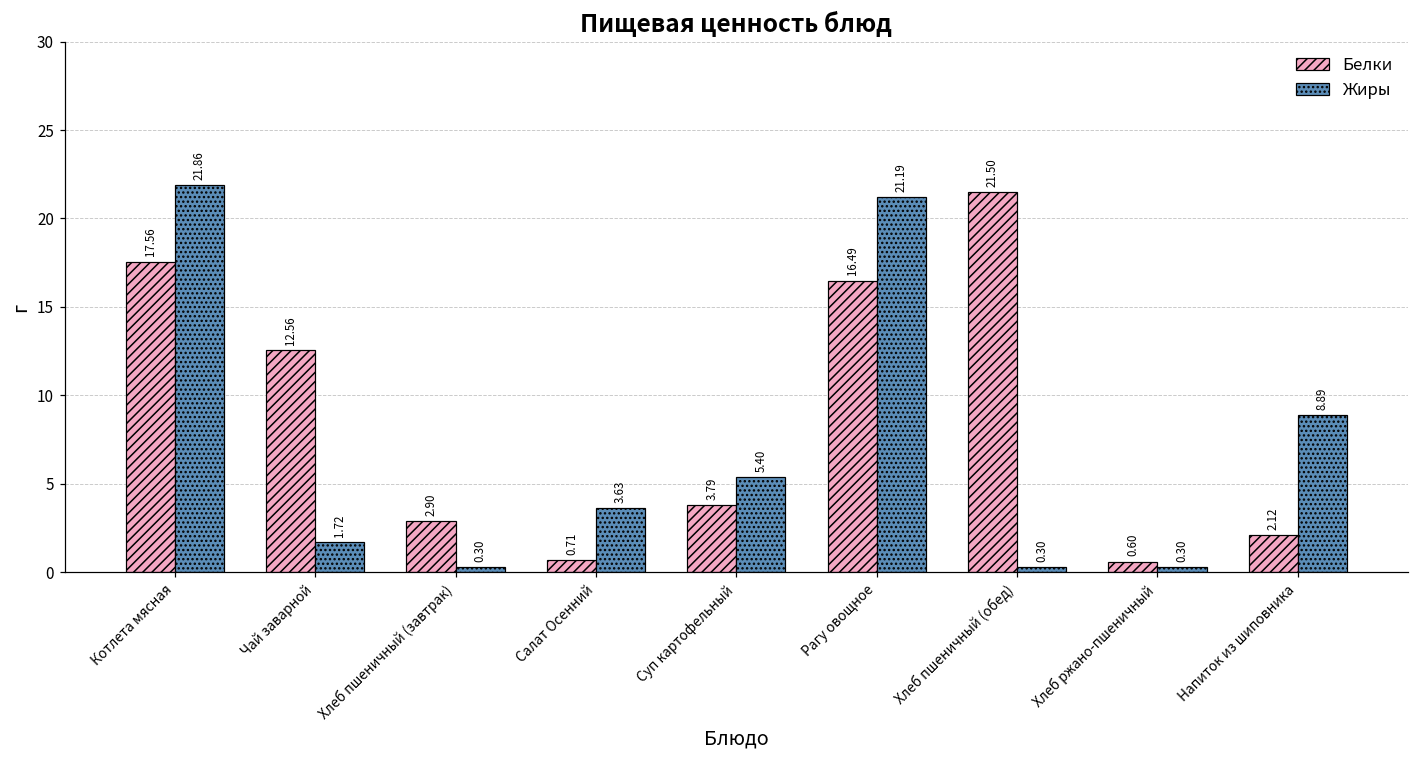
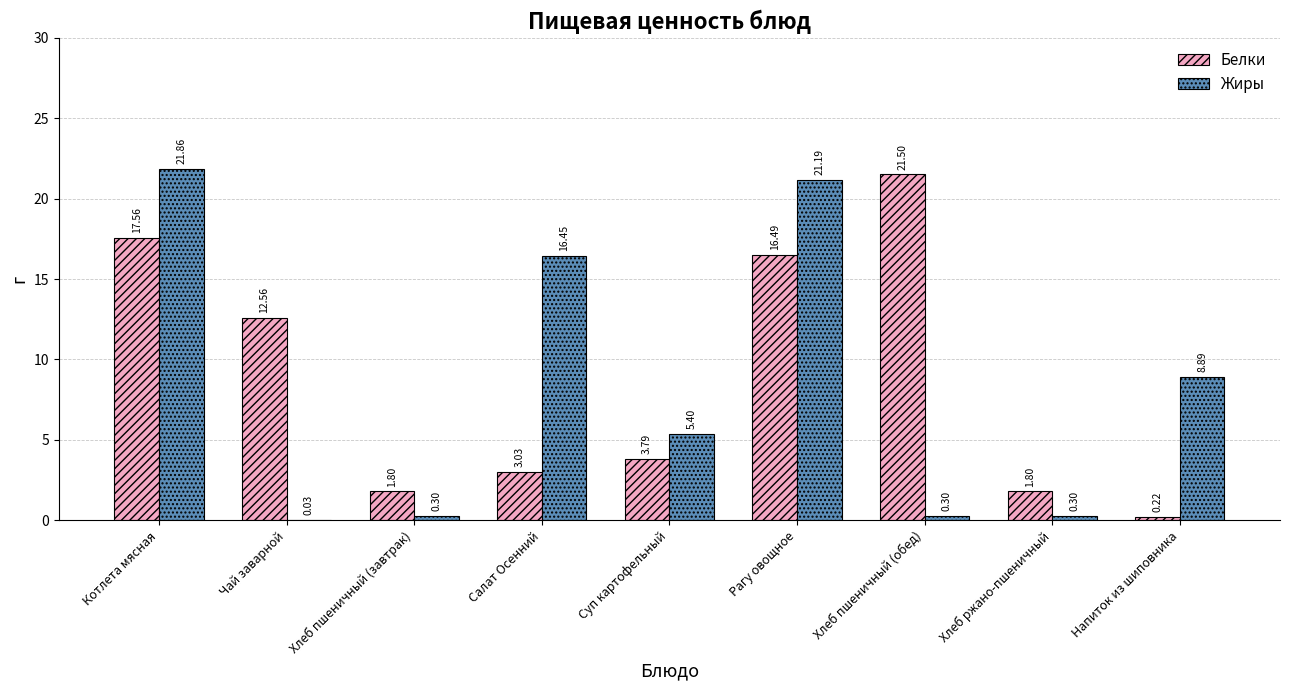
  {
    "Белки": {
      "Котлета мясная": 17.56,
      "Чай заварной": 12.56,
-     "Хлеб пшеничный (завтрак)": 2.90,
-     "Салат Осенний": 0.71,
+     "Хлеб пшеничный (завтрак)": 1.80,
+     "Салат Осенний": 3.03,
      "Суп картофельный": 3.79,
      "Рагу овощное": 16.49,
      "Хлеб пшеничный (обед)": 21.50,
-     "Хлеб ржано-пшеничный": 0.60,
-     "Напиток из шиповника": 2.12
+     "Хлеб ржано-пшеничный": 1.80,
+     "Напиток из шиповника": 0.22
    },
    "Жиры": {
      "Котлета мясная": 21.86,
-     "Чай заварной": 1.72,
+     "Чай заварной": 0.03,
      "Хлеб пшеничный (завтрак)": 0.30,
-     "Салат Осенний": 3.63,
+     "Салат Осенний": 16.45,
      "Суп картофельный": 5.40,
      "Рагу овощное": 21.19,
      "Хлеб пшеничный (обед)": 0.30,
      "Хлеб ржано-пшеничный": 0.30,
      "Напиток из шиповника": 8.89
    }
  }
